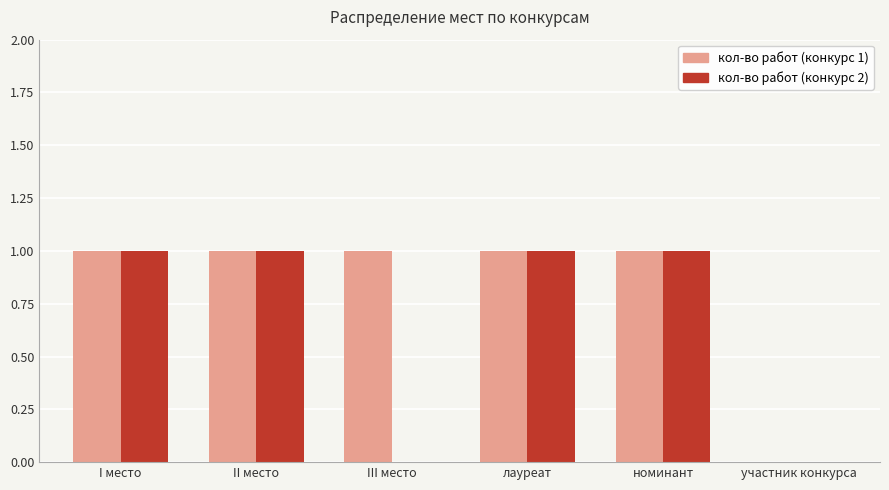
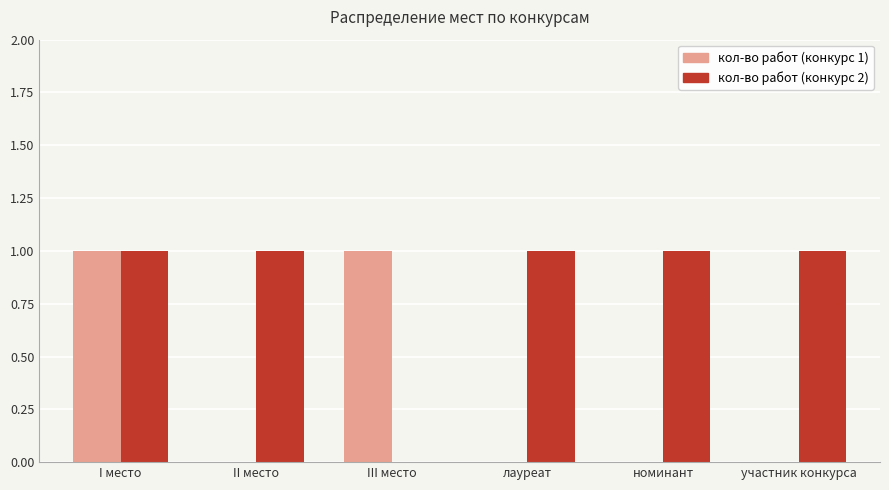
  {
    "кол-во работ (конкурс 1)": {
      "I место": 1,
-     "II место": 1,
+     "II место": 0,
      "III место": 1,
-     "лауреат": 1,
-     "номинант": 1,
+     "лауреат": 0,
+     "номинант": 0,
      "участник конкурса": 0
    },
    "кол-во работ (конкурс 2)": {
      "I место": 1,
      "II место": 1,
      "III место": 0,
      "лауреат": 1,
      "номинант": 1,
-     "участник конкурса": 0
+     "участник конкурса": 1
    }
  }
